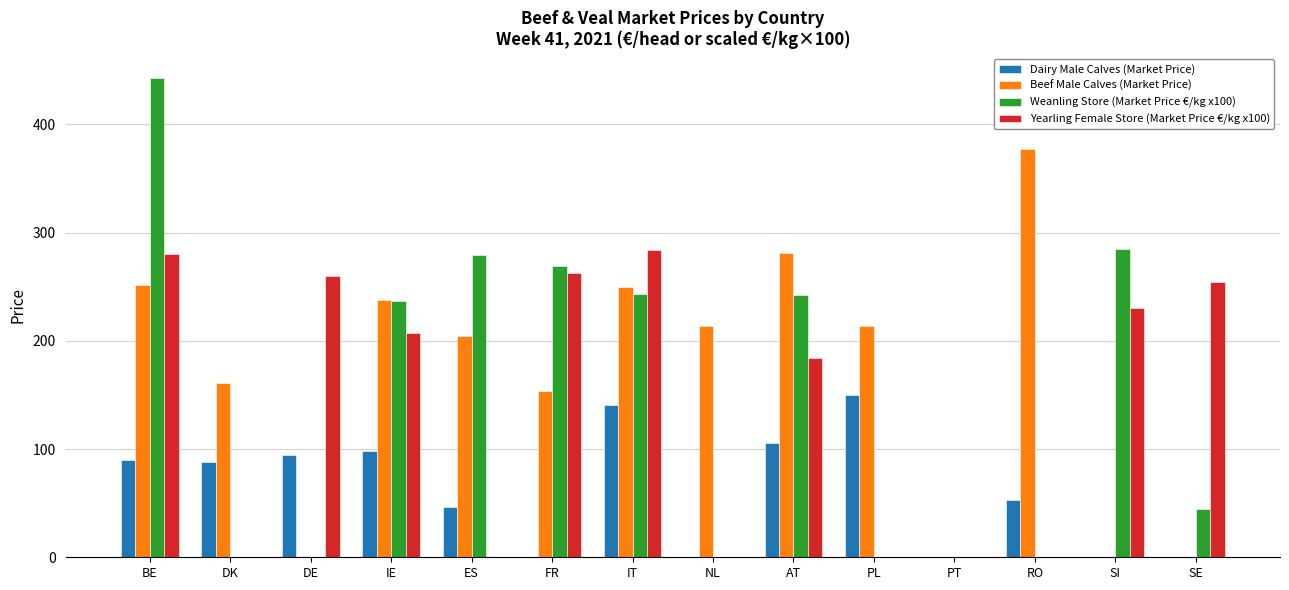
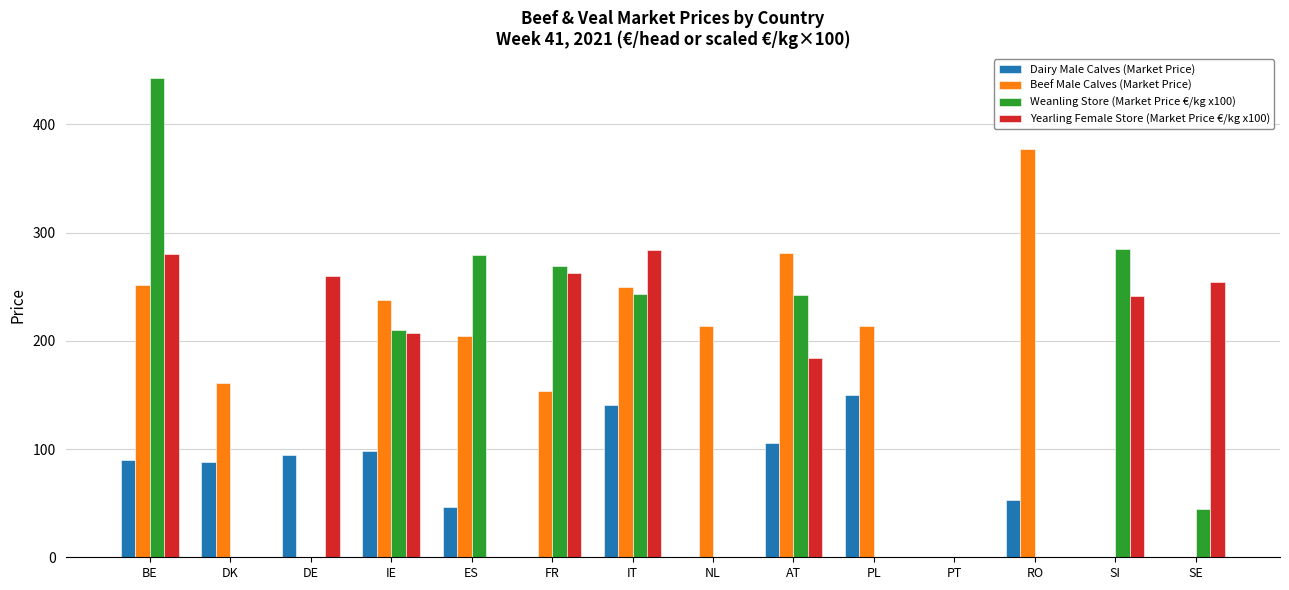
  {
    "Dairy Male Calves (Market Price)": {
      "BE": 90,
      "DK": 88,
      "DE": 95,
      "IE": 98,
      "ES": 46,
      "FR": 0,
      "IT": 141,
      "NL": 0,
      "AT": 105,
      "PL": 150,
      "PT": 0,
      "RO": 53,
      "SI": 0,
      "SE": 0
    },
    "Beef Male Calves (Market Price)": {
      "BE": 251,
      "DK": 161,
      "DE": 0,
      "IE": 237,
      "ES": 205,
      "FR": 154,
      "IT": 250,
      "NL": 214,
      "AT": 282,
      "PL": 214,
      "PT": 0,
      "RO": 377,
      "SI": 0,
      "SE": 0
    },
    "Weanling Store (Market Price €/kg x100)": {
      "BE": 443,
      "DK": 0,
      "DE": 0,
-     "IE": 237,
+     "IE": 210,
      "ES": 279,
      "FR": 269,
      "IT": 243,
      "NL": 0,
      "AT": 242,
      "PL": 0,
      "PT": 0,
      "RO": 0,
      "SI": 285,
      "SE": 45
    },
    "Yearling Female Store (Market Price €/kg x100)": {
      "BE": 280,
      "DK": 0,
      "DE": 260,
      "IE": 207,
      "ES": 0,
      "FR": 263,
      "IT": 284,
      "NL": 0,
      "AT": 184,
      "PL": 0,
      "PT": 0,
      "RO": 0,
-     "SI": 230,
+     "SI": 241,
      "SE": 255
    }
  }
